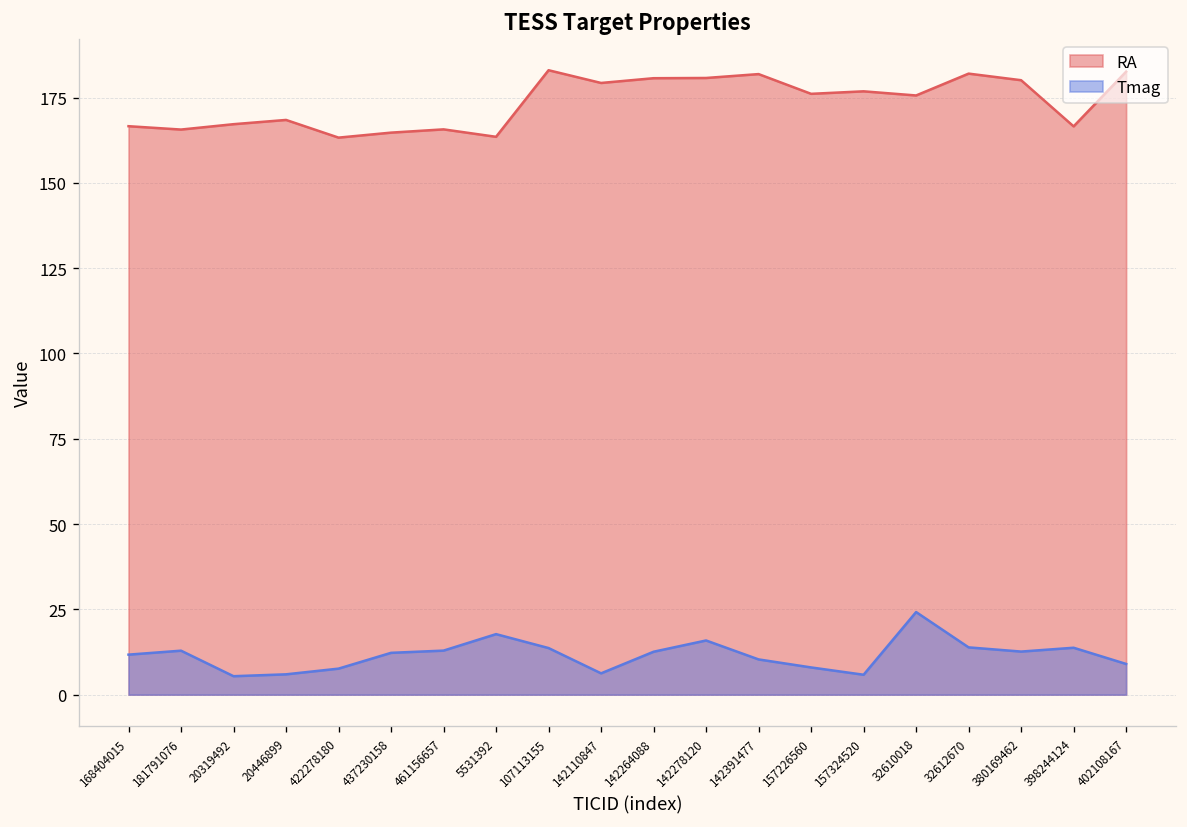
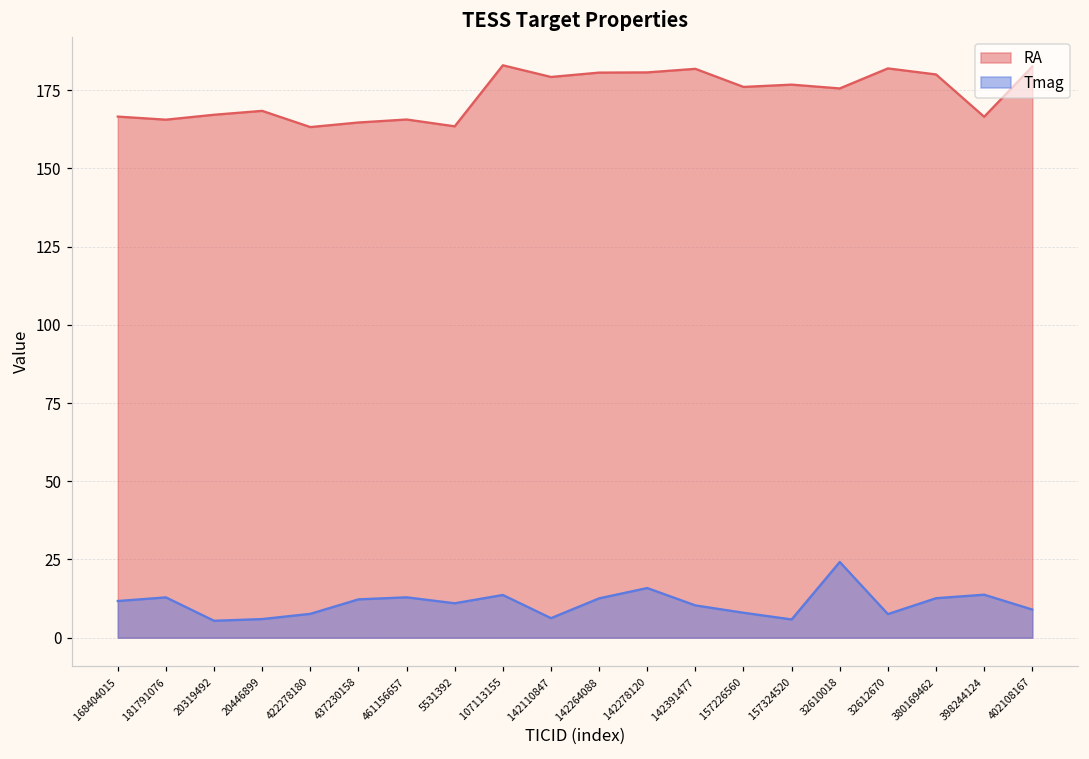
  {
    "RA": {
      "168404015": 167,
      "181791076": 166,
      "20319492": 167,
      "20446899": 168,
      "422278180": 163,
      "437230158": 165,
      "461156657": 166,
      "5531392": 163,
      "107113155": 183,
      "142110847": 179,
      "142264088": 181,
      "142278120": 181,
      "142391477": 182,
      "157226560": 176,
      "157324520": 177,
      "32610018": 176,
      "32612670": 182,
      "380169462": 180,
      "398244124": 167
    },
    "Tmag": {
      "168404015": 12,
      "181791076": 13,
      "20319492": 5,
      "20446899": 6,
      "422278180": 8,
      "437230158": 12,
      "461156657": 13,
-     "5531392": 18,
+     "5531392": 11,
      "107113155": 14,
      "142110847": 6,
      "142264088": 13,
      "142278120": 16,
      "142391477": 10,
      "157226560": 8,
      "157324520": 6,
      "32610018": 24,
-     "32612670": 14,
+     "32612670": 8,
      "380169462": 13,
      "398244124": 14,
      "402108167": 9
    }
  }
